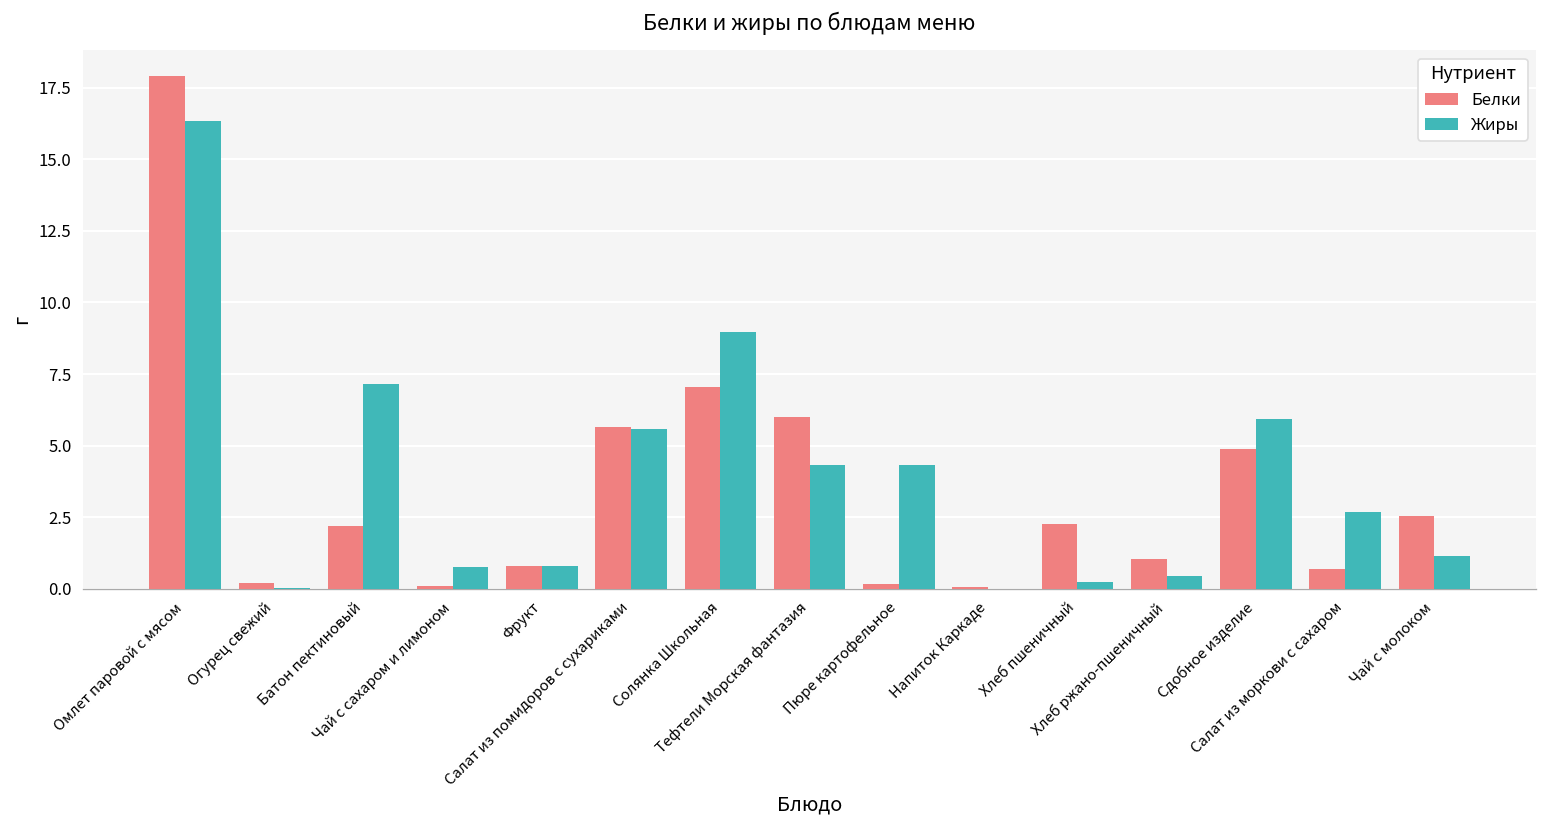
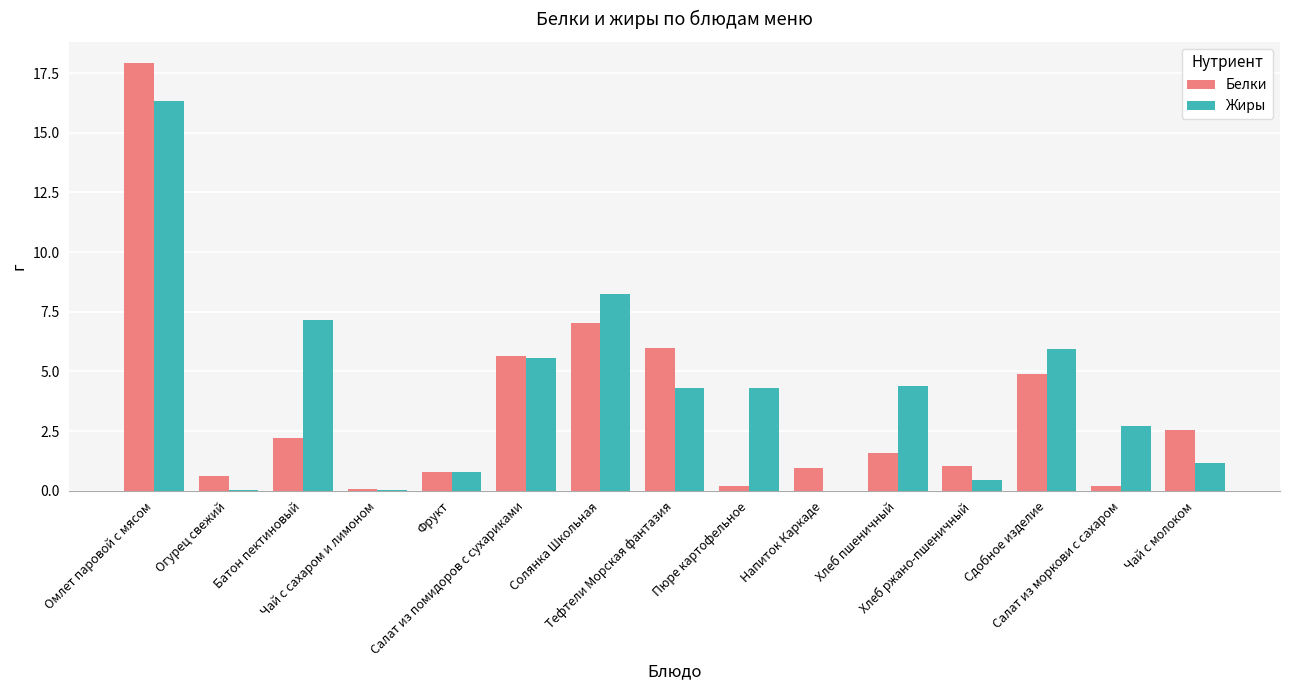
  {
    "Белки": {
      "Омлет паровой с мясом": 17.9,
-     "Огурец свежий": 0.2,
+     "Огурец свежий": 0.6,
      "Батон пектиновый": 2.2,
      "Фрукт": 0.8,
      "Салат из помидоров с сухариками": 5.6,
      "Солянка Школьная": 7.0,
      "Тефтели Морская фантазия": 6.0,
      "Пюре картофельное": 0.2,
-     "Напиток Каркаде": 0.1,
-     "Хлеб пшеничный": 2.3,
+     "Напиток Каркаде": 1.0,
+     "Хлеб пшеничный": 1.6,
      "Хлеб ржано-пшеничный": 1.0,
      "Сдобное изделие": 4.9,
-     "Салат из моркови с сахаром": 0.7,
+     "Салат из моркови с сахаром": 0.2,
      "Чай с молоком": 2.5
    },
    "Жиры": {
      "Омлет паровой с мясом": 16.4,
      "Батон пектиновый": 7.2,
-     "Чай с сахаром и лимоном": 0.8,
+     "Чай с сахаром и лимоном": 0.0,
      "Фрукт": 0.8,
      "Салат из помидоров с сухариками": 5.6,
-     "Солянка Школьная": 9.0,
+     "Солянка Школьная": 8.3,
      "Тефтели Морская фантазия": 4.3,
      "Пюре картофельное": 4.3,
      "Напиток Каркаде": 0.0,
-     "Хлеб пшеничный": 0.2,
+     "Хлеб пшеничный": 4.4,
      "Хлеб ржано-пшеничный": 0.4,
      "Сдобное изделие": 5.9,
      "Салат из моркови с сахаром": 2.7,
      "Чай с молоком": 1.1
    }
  }
